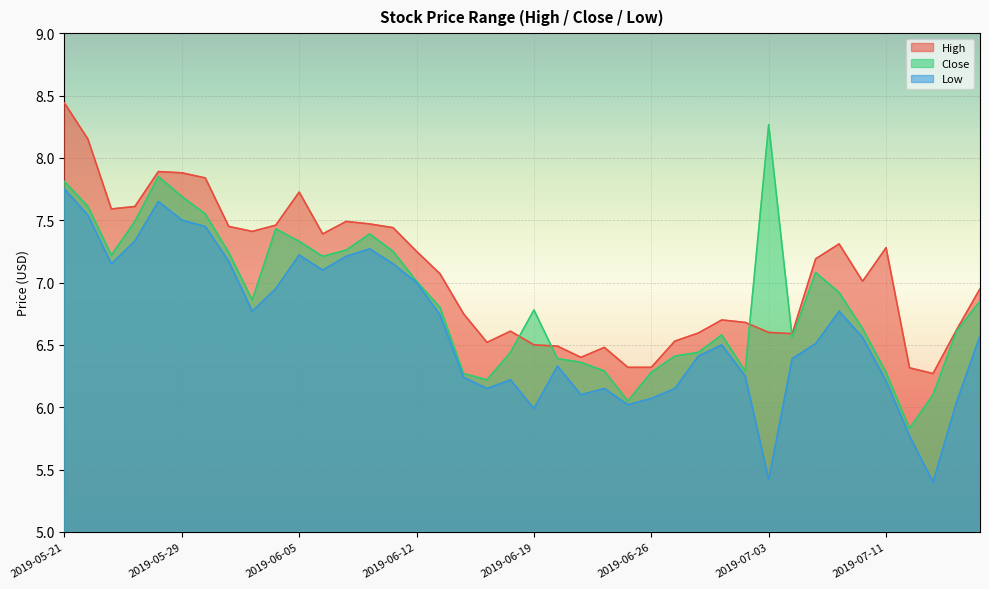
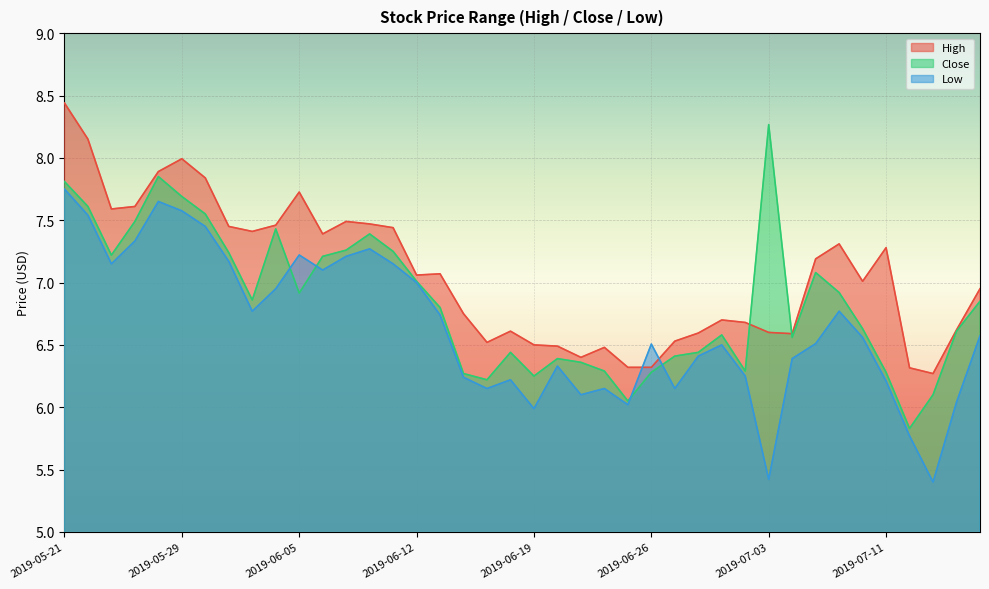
  {
    "High": {
      "2019-05-21": 8.44,
-     "2019-05-29": 7.88,
+     "2019-05-29": 7.99,
      "2019-06-05": 7.73,
-     "2019-06-12": 7.25,
+     "2019-06-12": 7.06,
      "2019-06-19": 6.50,
      "2019-06-26": 6.32,
      "2019-07-03": 6.60,
      "2019-07-11": 7.28
    },
    "Close": {
      "2019-05-21": 7.81,
      "2019-05-29": 7.69,
-     "2019-06-05": 7.33,
-     "2019-06-19": 6.78,
+     "2019-06-05": 6.92,
+     "2019-06-19": 6.25,
      "2019-06-26": 6.28,
      "2019-07-03": 8.27,
      "2019-07-11": 6.28
    },
    "Low": {
      "2019-05-21": 7.75,
-     "2019-05-29": 7.50,
+     "2019-05-29": 7.58,
      "2019-06-05": 7.22,
      "2019-06-19": 5.99,
-     "2019-06-26": 6.07,
+     "2019-06-26": 6.51,
      "2019-07-03": 5.42,
      "2019-07-11": 6.21
    }
  }
